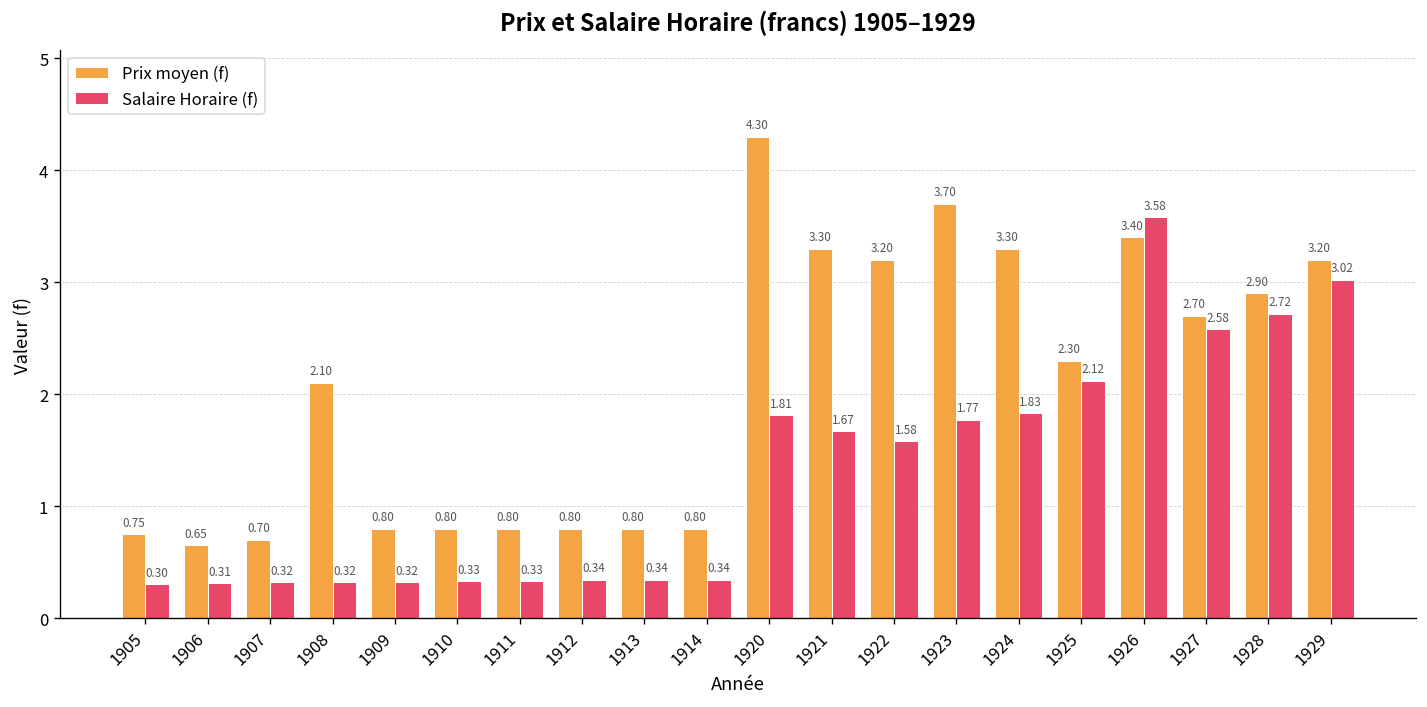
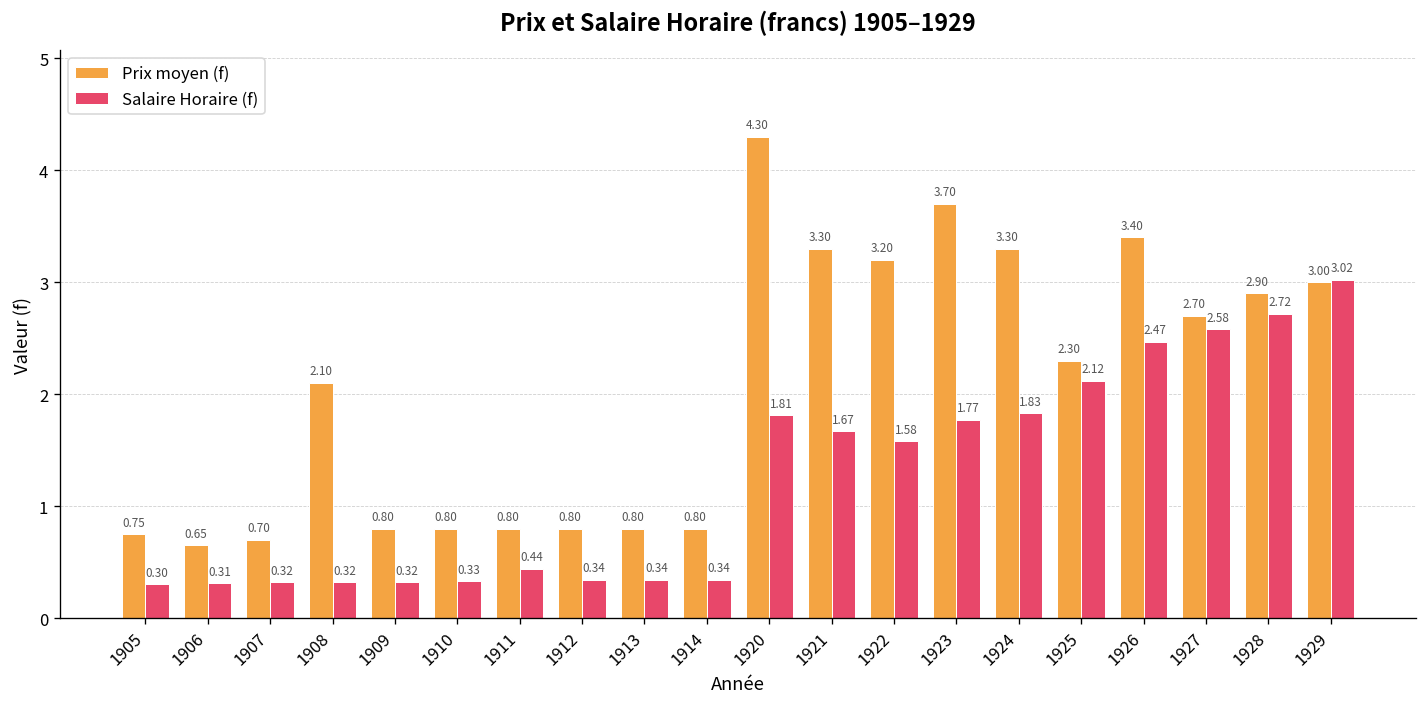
  {
    "Prix moyen (f)": {
      "1905": 0.75,
      "1906": 0.65,
      "1907": 0.70,
      "1908": 2.10,
      "1909": 0.80,
      "1910": 0.80,
      "1911": 0.80,
      "1912": 0.80,
      "1913": 0.80,
      "1914": 0.80,
      "1920": 4.30,
      "1921": 3.30,
      "1922": 3.20,
      "1923": 3.70,
      "1924": 3.30,
      "1925": 2.30,
      "1926": 3.40,
      "1927": 2.70,
      "1928": 2.90,
-     "1929": 3.20
+     "1929": 3.00
    },
    "Salaire Horaire (f)": {
      "1905": 0.30,
      "1906": 0.31,
      "1907": 0.32,
      "1908": 0.32,
      "1909": 0.32,
      "1910": 0.33,
-     "1911": 0.33,
+     "1911": 0.44,
      "1912": 0.34,
      "1913": 0.34,
      "1914": 0.34,
      "1920": 1.81,
      "1921": 1.67,
      "1922": 1.58,
      "1923": 1.77,
      "1924": 1.83,
      "1925": 2.12,
-     "1926": 3.58,
+     "1926": 2.47,
      "1927": 2.58,
      "1928": 2.72,
      "1929": 3.02
    }
  }
